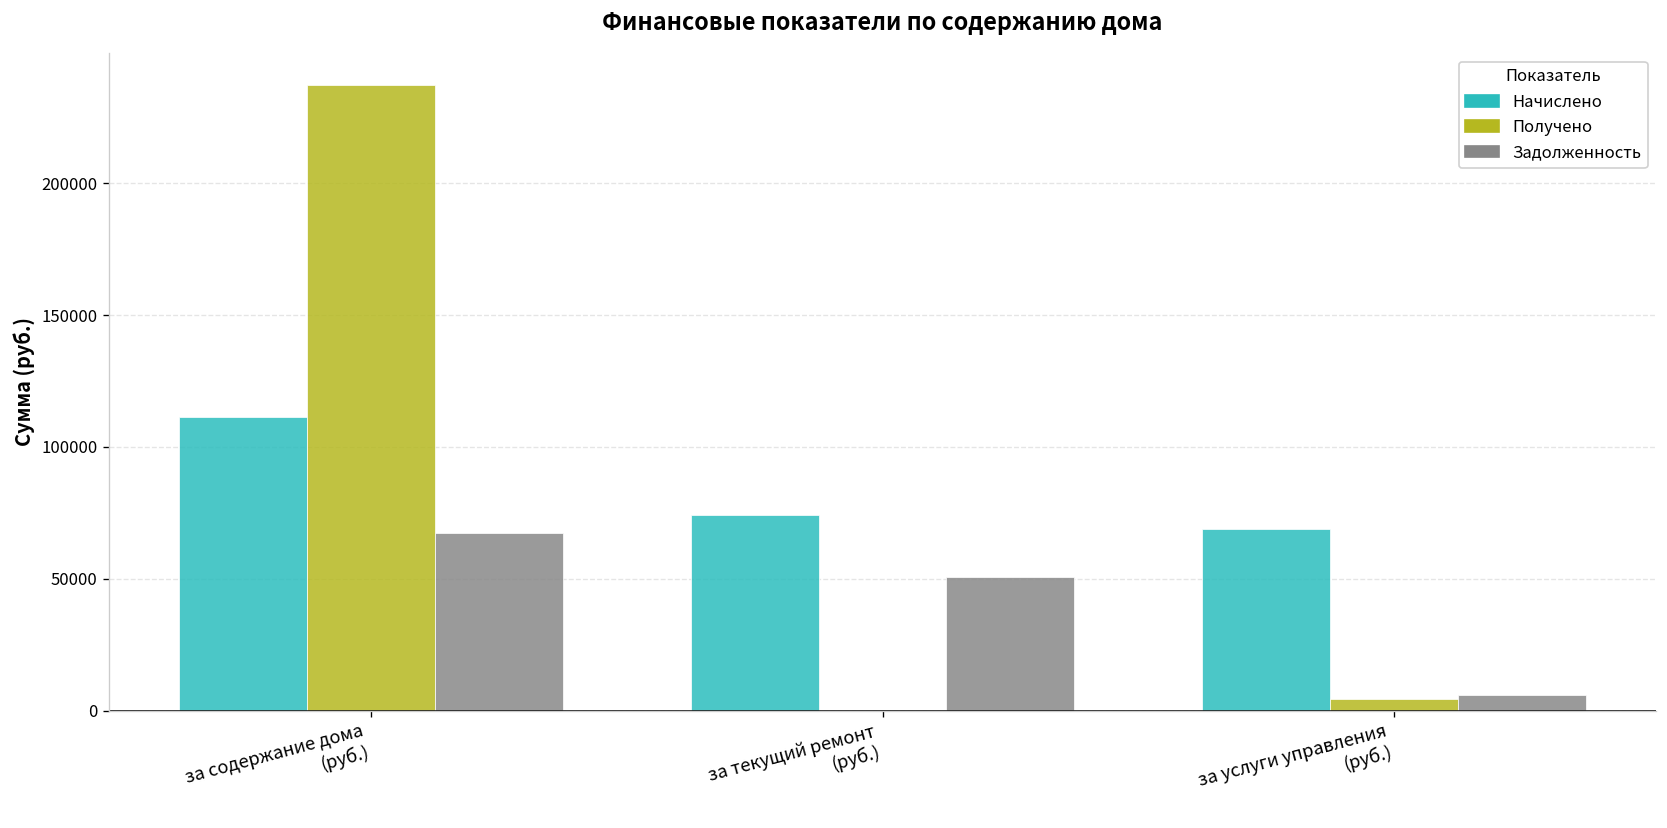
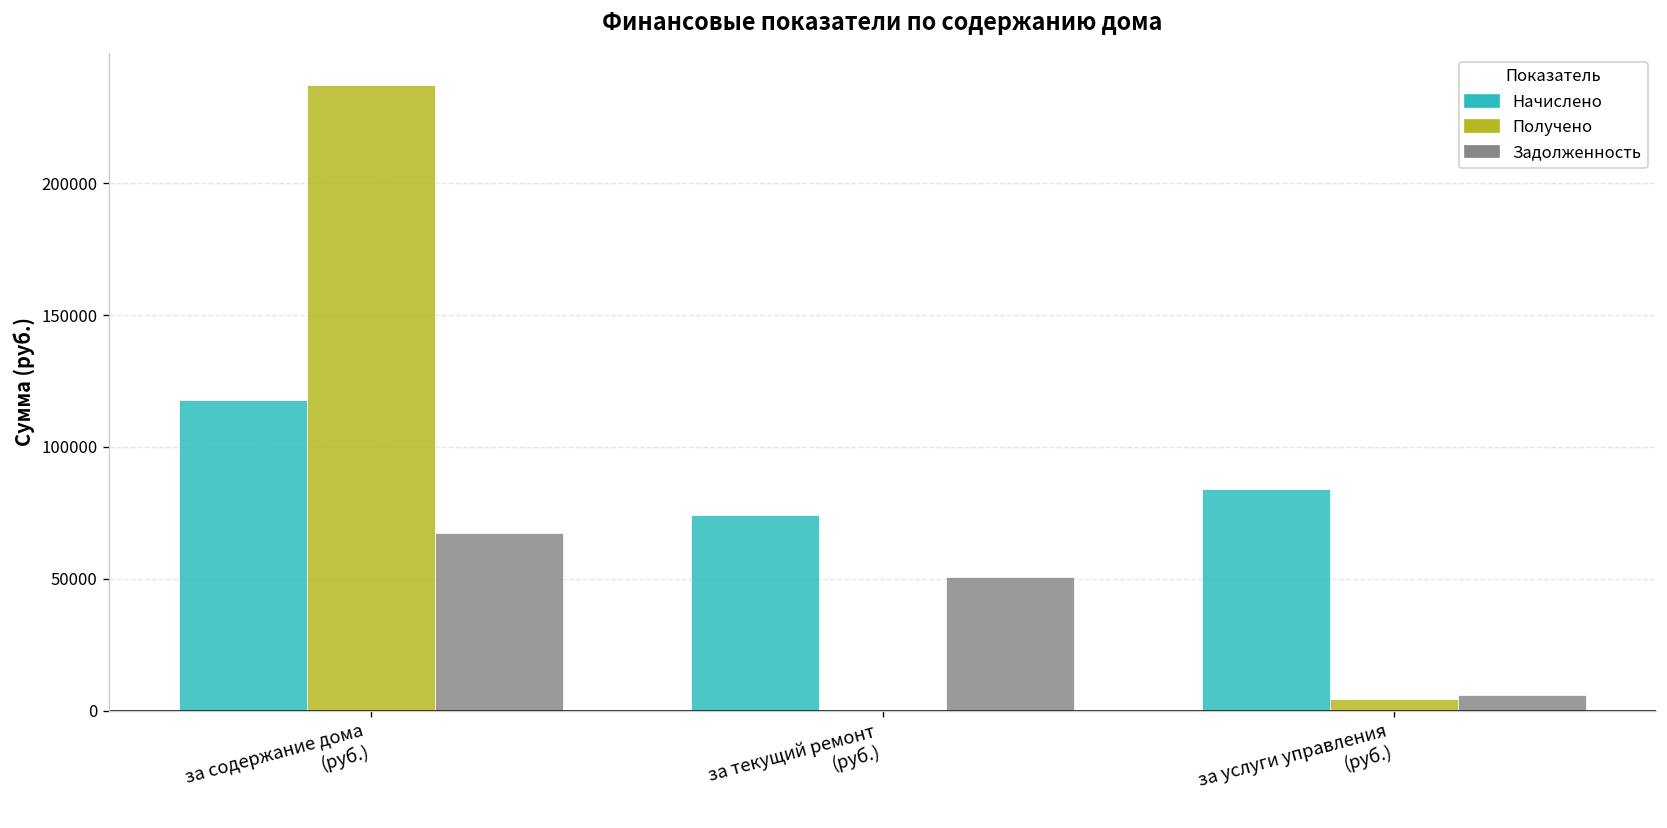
  {
    "Начислено": {
-     "за содержание дома (руб.)": 111000,
+     "за содержание дома (руб.)": 118000,
      "за текущий ремонт (руб.)": 74000,
-     "за услуги управления (руб.)": 69000
+     "за услуги управления (руб.)": 84000
    },
    "Получено": {
      "за содержание дома (руб.)": 237000,
      "за текущий ремонт (руб.)": 0,
      "за услуги управления (руб.)": 4000
    },
    "Задолженность": {
      "за содержание дома (руб.)": 67000,
      "за текущий ремонт (руб.)": 50000,
      "за услуги управления (руб.)": 6000
    }
  }
